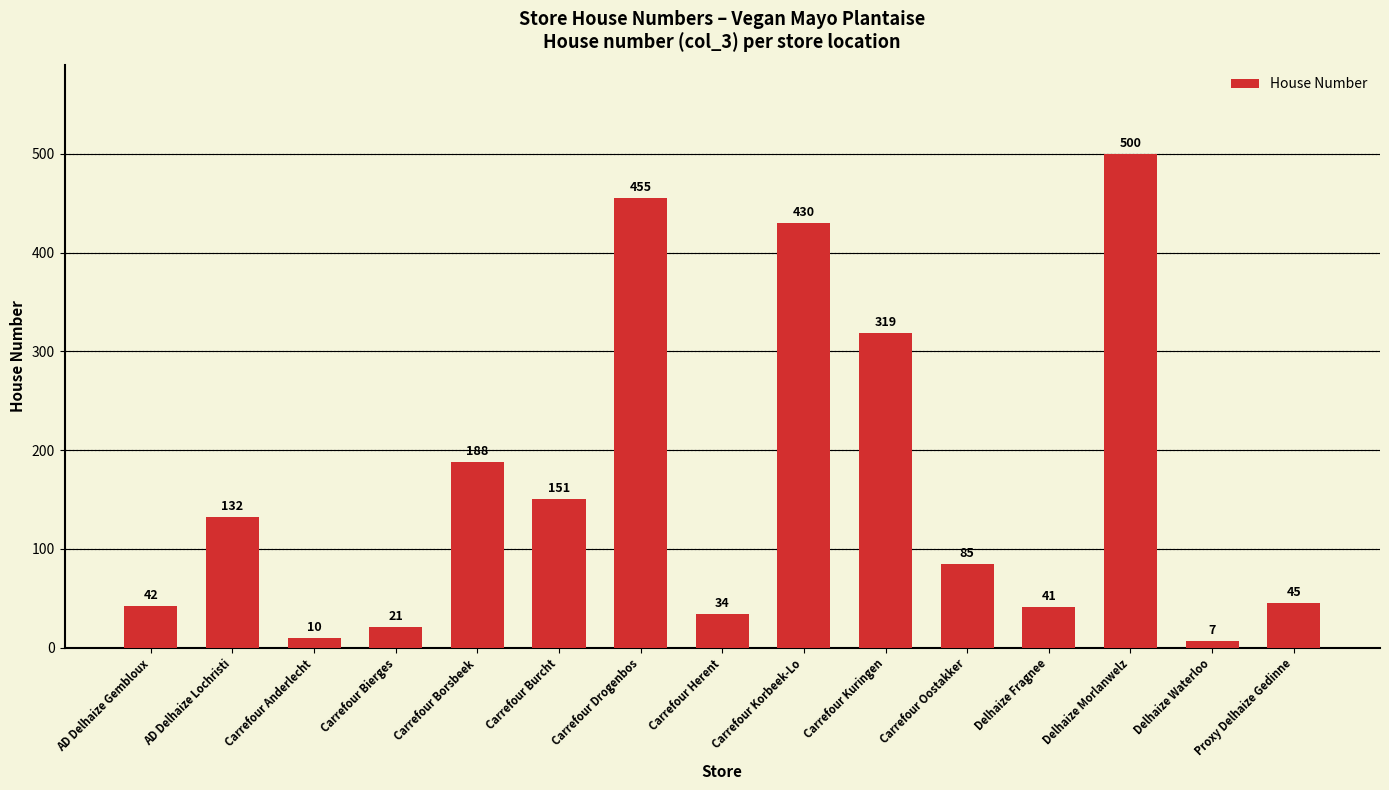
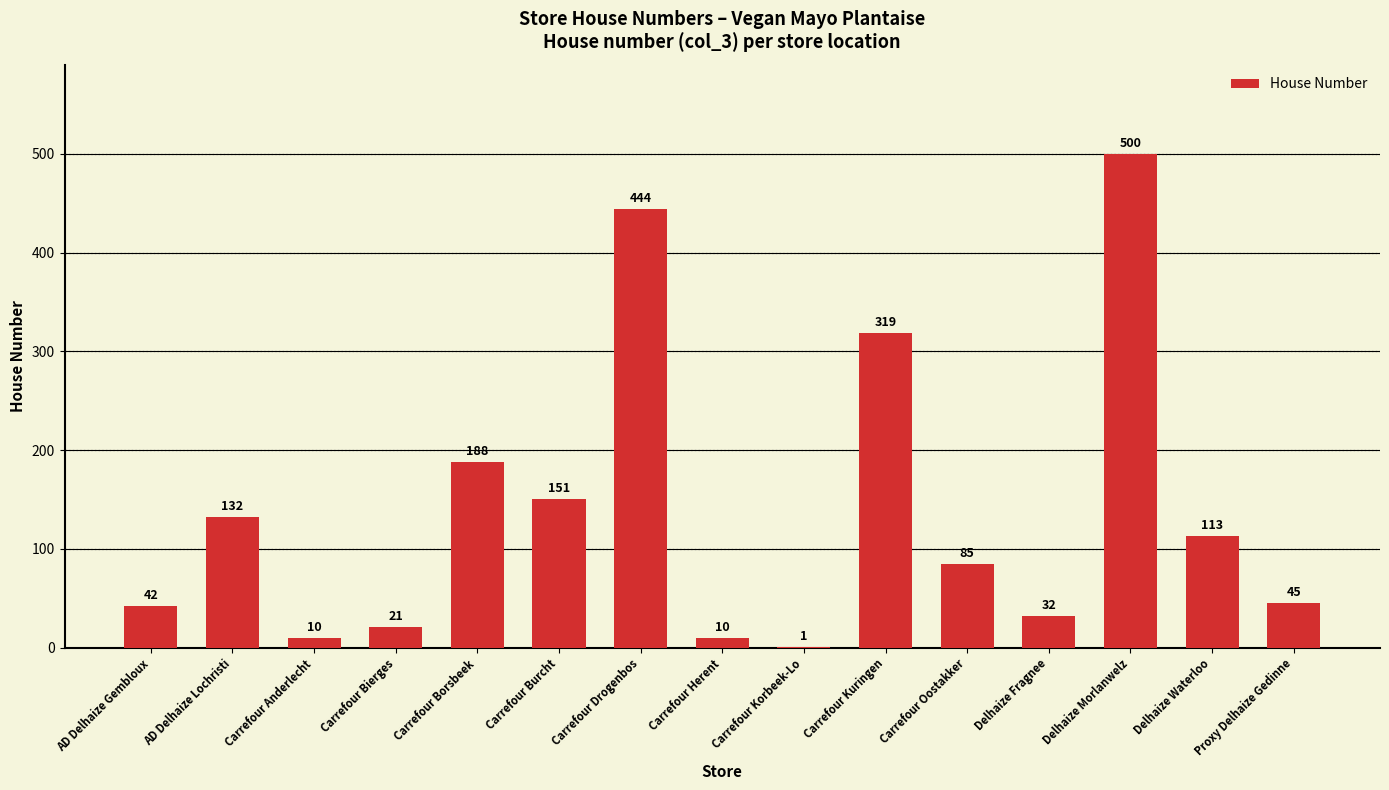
  {
    "AD Delhaize Gembloux": 42,
    "AD Delhaize Lochristi": 132,
    "Carrefour Anderlecht": 10,
    "Carrefour Bierges": 21,
    "Carrefour Borsbeek": 188,
    "Carrefour Burcht": 151,
-   "Carrefour Drogenbos": 455,
-   "Carrefour Herent": 34,
-   "Carrefour Korbeek-Lo": 430,
+   "Carrefour Drogenbos": 444,
+   "Carrefour Herent": 10,
+   "Carrefour Korbeek-Lo": 1,
    "Carrefour Kuringen": 319,
    "Carrefour Oostakker": 85,
-   "Delhaize Fragnee": 41,
+   "Delhaize Fragnee": 32,
    "Delhaize Morlanwelz": 500,
-   "Delhaize Waterloo": 7,
+   "Delhaize Waterloo": 113,
    "Proxy Delhaize Gedinne": 45
  }
